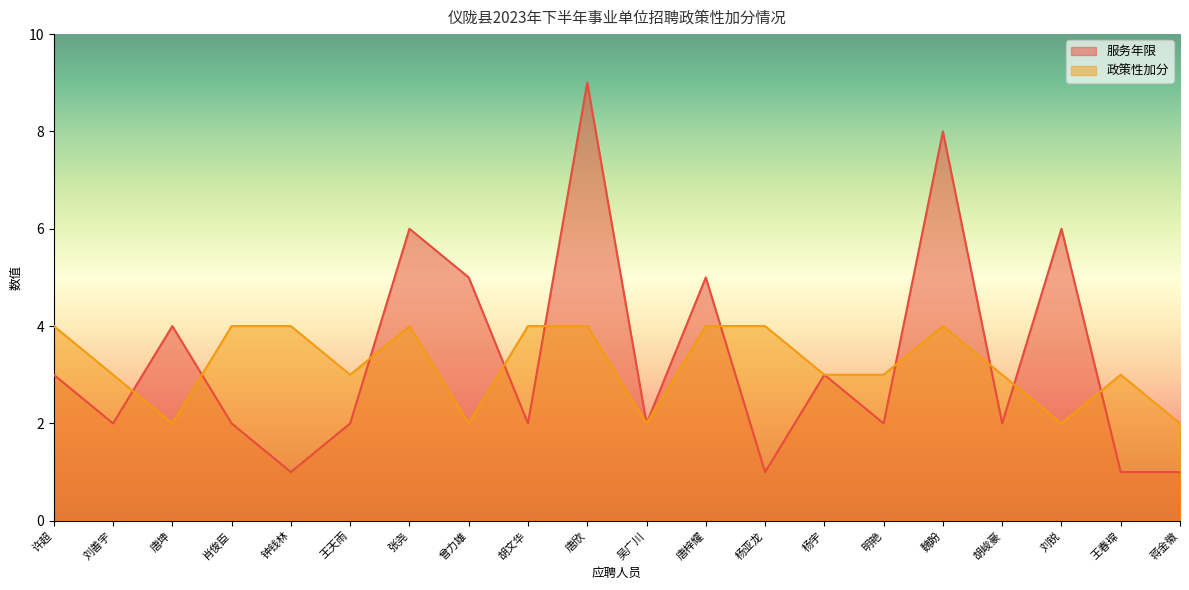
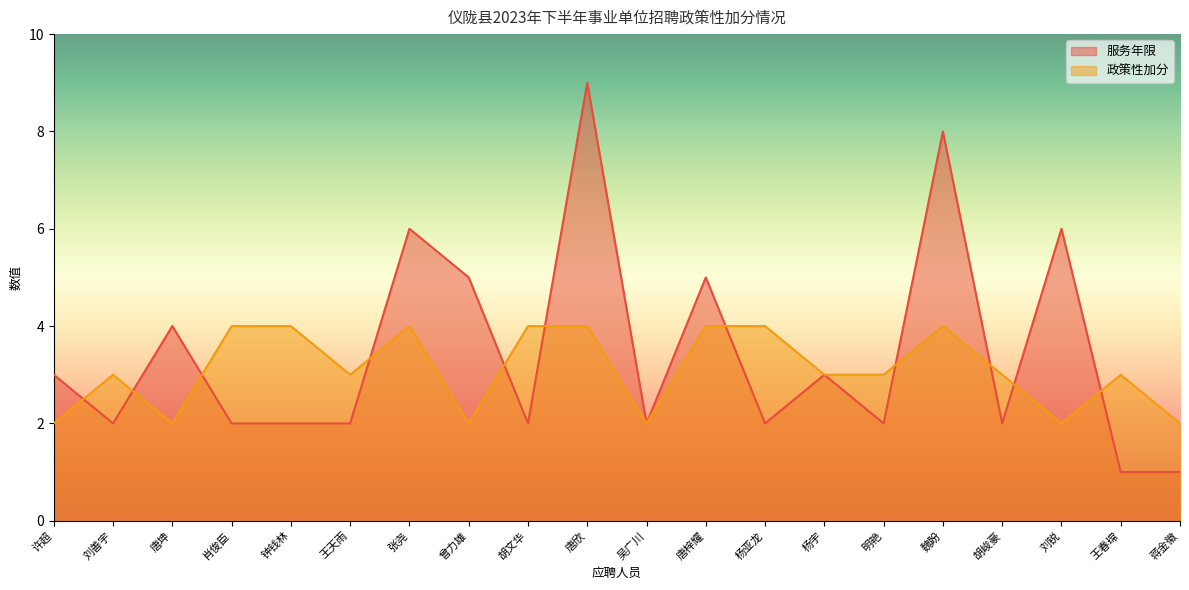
  {
    "服务年限": {
      "许超": 3,
      "刘善宇": 2,
      "唐坤": 4,
      "肖俊臣": 2,
-     "钟钱林": 1,
+     "钟钱林": 2,
      "王天雨": 2,
      "张尧": 6,
      "曾力雄": 5,
      "胡文华": 2,
      "唐欣": 9,
      "唐梓耀": 5,
-     "杨亚龙": 1,
+     "杨亚龙": 2,
      "明艳": 2,
      "魏盼": 8,
      "胡峻豪": 2,
      "刘锐": 6,
      "王春瑺": 1,
      "蒋金徽": 1
    },
    "政策性加分": {
-     "许超": 4,
+     "许超": 2,
      "刘善宇": 3,
      "唐坤": 2,
      "肖俊臣": 4,
      "钟钱林": 4,
      "王天雨": 3,
      "张尧": 4,
      "曾力雄": 2,
      "胡文华": 4,
      "唐欣": 4,
      "唐梓耀": 4,
      "杨亚龙": 4,
      "明艳": 3,
      "魏盼": 4,
      "胡峻豪": 3,
      "刘锐": 2,
      "王春瑺": 3,
      "蒋金徽": 2
    }
  }
